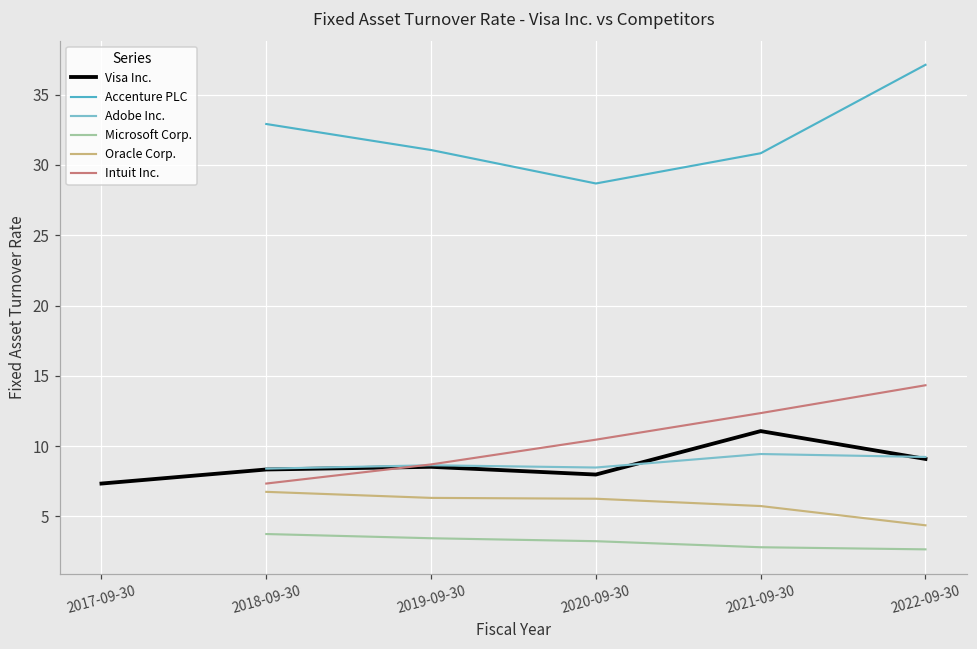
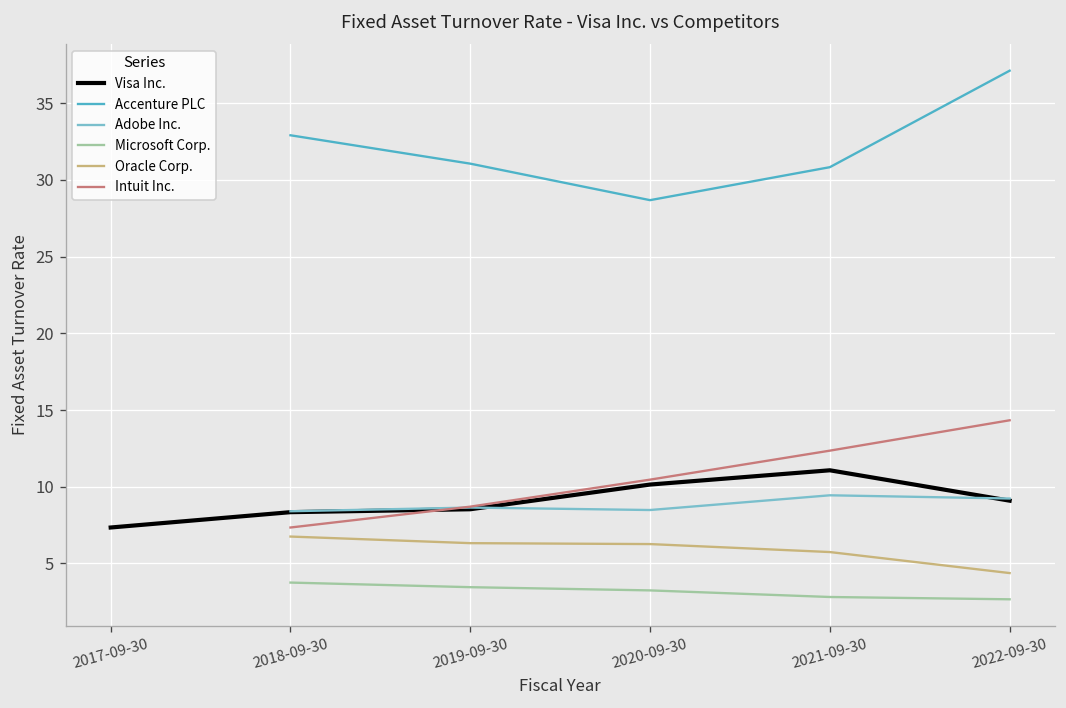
  {
    "Visa Inc.": {
      "2017-09-30": 7.3,
-     "2020-09-30": 8.0,
+     "2020-09-30": 10.1,
      "2021-09-30": 11.1
    }
  }
